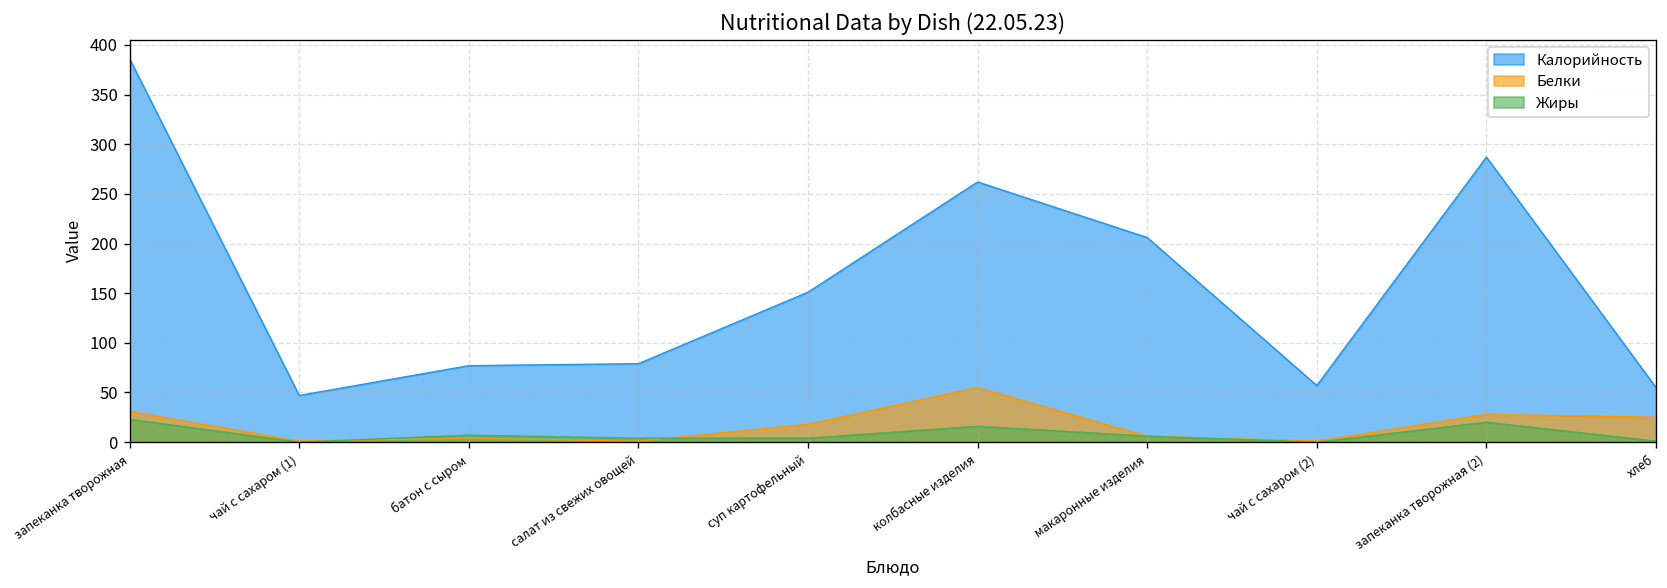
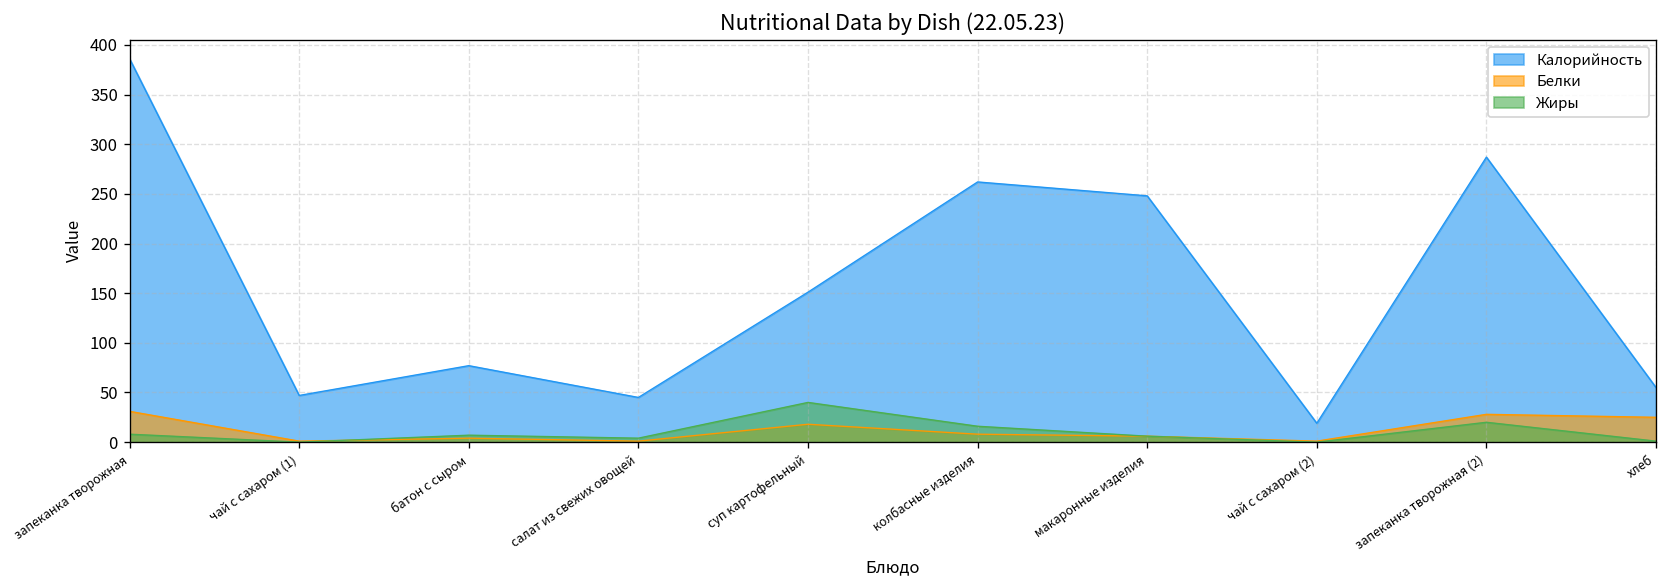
  {
    "Калорийность": {
      "запеканка творожная": 390,
      "чай с сахаром (1)": 50,
      "батон с сыром": 80,
-     "салат из свежих овощей": 80,
+     "салат из свежих овощей": 50,
      "суп картофельный": 150,
      "колбасные изделия": 260,
-     "макаронные изделия": 210,
-     "чай с сахаром (2)": 60,
+     "макаронные изделия": 250,
+     "чай с сахаром (2)": 20,
      "запеканка творожная (2)": 290,
      "хлеб": 60
    },
    "Белки": {
      "запеканка творожная": 30,
      "суп картофельный": 20,
-     "колбасные изделия": 60,
+     "колбасные изделия": 10,
      "запеканка творожная (2)": 30,
      "хлеб": 30
    },
    "Жиры": {
-     "запеканка творожная": 20,
-     "суп картофельный": 0,
+     "запеканка творожная": 10,
+     "суп картофельный": 40,
      "колбасные изделия": 20,
      "запеканка творожная (2)": 20,
      "хлеб": 0
    }
  }
